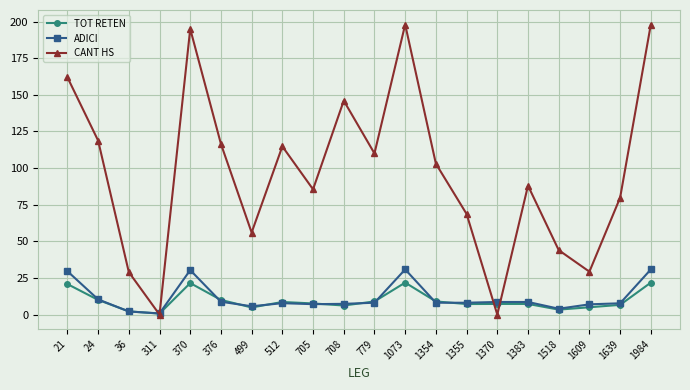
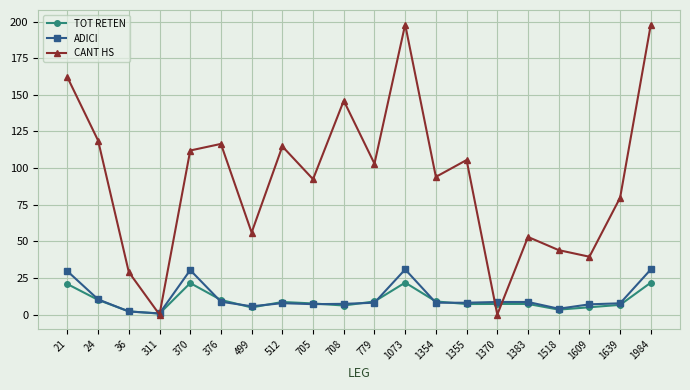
  {
    "CANT HS": {
      "21": 162,
      "24": 119,
      "36": 29,
-     "370": 195,
+     "370": 112,
      "376": 117,
      "499": 56,
      "512": 115,
-     "705": 86,
+     "705": 92,
      "708": 146,
-     "779": 110,
+     "779": 103,
      "1073": 198,
-     "1354": 103,
-     "1355": 69,
+     "1354": 94,
+     "1355": 106,
      "1370": 0,
-     "1383": 88,
+     "1383": 53,
      "1518": 44,
-     "1609": 29,
+     "1609": 40,
      "1639": 80,
      "1984": 198
    }
  }
